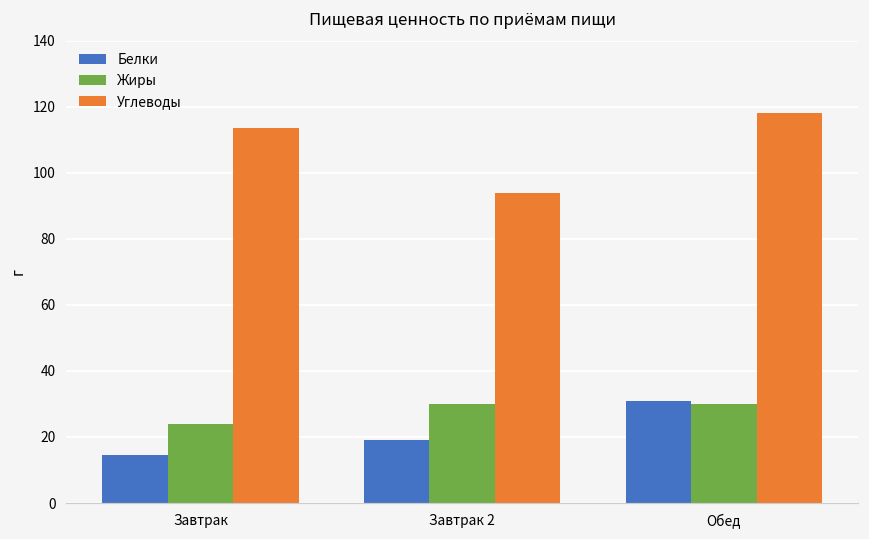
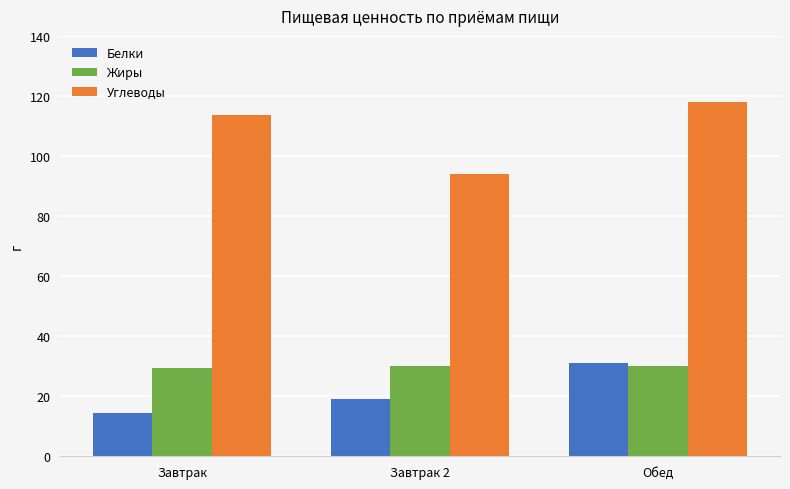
  {
    "Белки": {
      "Завтрак": 14,
      "Завтрак 2": 19,
      "Обед": 31
    },
    "Жиры": {
-     "Завтрак": 24,
+     "Завтрак": 29,
      "Завтрак 2": 30,
      "Обед": 30
    },
    "Углеводы": {
      "Завтрак": 114,
      "Завтрак 2": 94,
      "Обед": 118
    }
  }
